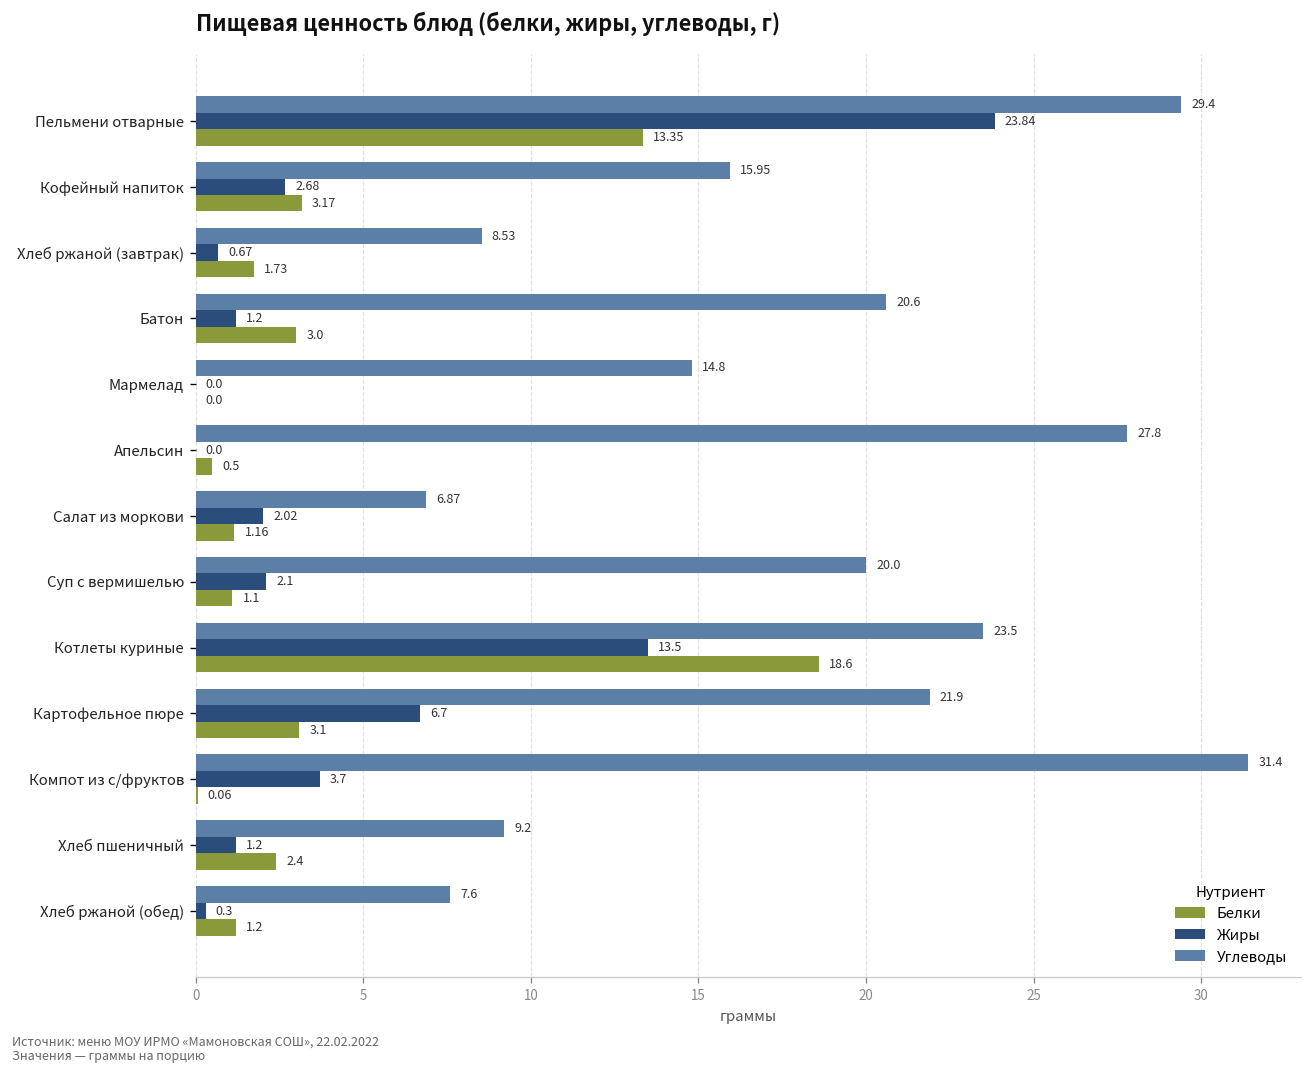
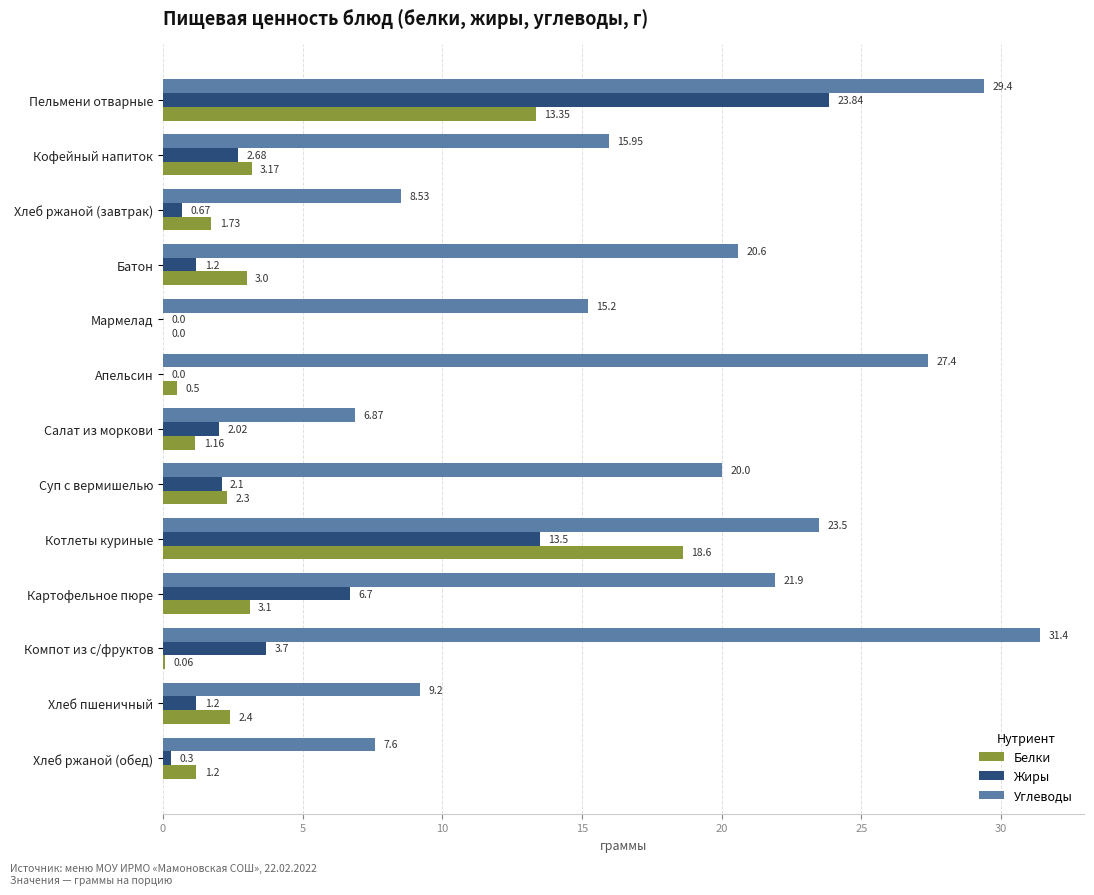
  {
    "Белки": {
      "Пельмени отварные": 13.35,
      "Кофейный напиток": 3.17,
      "Хлеб ржаной (завтрак)": 1.73,
      "Батон": 3.0,
      "Мармелад": 0.0,
      "Апельсин": 0.5,
      "Салат из моркови": 1.16,
-     "Суп с вермишелью": 1.1,
+     "Суп с вермишелью": 2.3,
      "Котлеты куриные": 18.6,
      "Картофельное пюре": 3.1,
      "Компот из с/фруктов": 0.06,
      "Хлеб пшеничный": 2.4,
      "Хлеб ржаной (обед)": 1.2
    },
    "Жиры": {
      "Пельмени отварные": 23.84,
      "Кофейный напиток": 2.68,
      "Хлеб ржаной (завтрак)": 0.67,
      "Батон": 1.2,
      "Мармелад": 0.0,
      "Апельсин": 0.0,
      "Салат из моркови": 2.02,
      "Суп с вермишелью": 2.1,
      "Котлеты куриные": 13.5,
      "Картофельное пюре": 6.7,
      "Компот из с/фруктов": 3.7,
      "Хлеб пшеничный": 1.2,
      "Хлеб ржаной (обед)": 0.3
    },
    "Углеводы": {
      "Пельмени отварные": 29.4,
      "Кофейный напиток": 15.95,
      "Хлеб ржаной (завтрак)": 8.53,
      "Батон": 20.6,
-     "Мармелад": 14.8,
-     "Апельсин": 27.8,
+     "Мармелад": 15.2,
+     "Апельсин": 27.4,
      "Салат из моркови": 6.87,
      "Суп с вермишелью": 20.0,
      "Котлеты куриные": 23.5,
      "Картофельное пюре": 21.9,
      "Компот из с/фруктов": 31.4,
      "Хлеб пшеничный": 9.2,
      "Хлеб ржаной (обед)": 7.6
    }
  }
